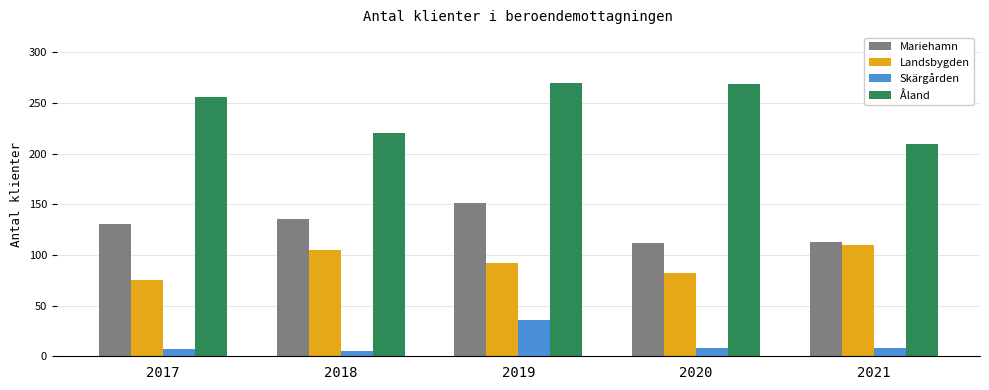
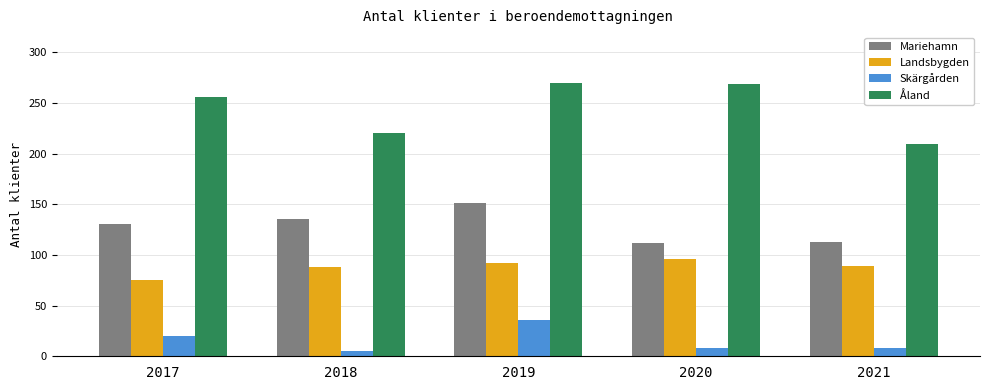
  {
    "Mariehamn": {
      "2017": 131,
      "2018": 136,
      "2019": 151,
      "2020": 112,
      "2021": 113
    },
    "Landsbygden": {
      "2017": 75,
-     "2018": 105,
+     "2018": 88,
      "2019": 92,
-     "2020": 82,
-     "2021": 110
+     "2020": 96,
+     "2021": 89
    },
    "Skärgården": {
-     "2017": 7,
+     "2017": 20,
      "2018": 5,
      "2019": 36,
      "2020": 8,
      "2021": 8
    },
    "Åland": {
      "2017": 256,
      "2018": 220,
      "2019": 270,
      "2020": 269,
      "2021": 210
    }
  }
